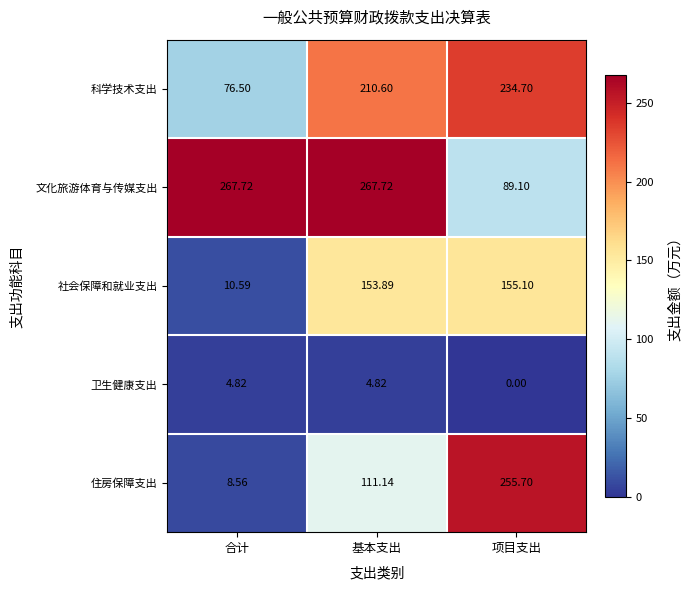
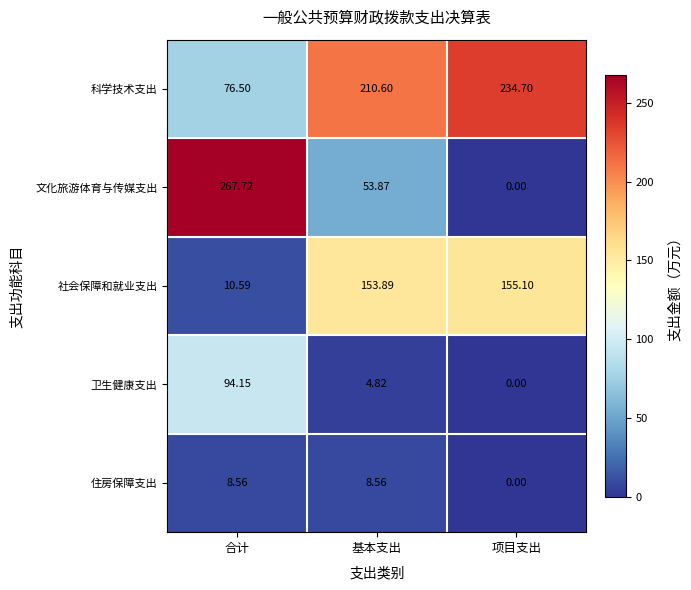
  {
    "科学技术支出": {
      "合计": 76.50,
      "基本支出": 210.60,
      "项目支出": 234.70
    },
    "文化旅游体育与传媒支出": {
      "合计": 267.72,
-     "基本支出": 267.72,
-     "项目支出": 89.10
+     "基本支出": 53.87,
+     "项目支出": 0.00
    },
    "社会保障和就业支出": {
      "合计": 10.59,
      "基本支出": 153.89,
      "项目支出": 155.10
    },
    "卫生健康支出": {
-     "合计": 4.82,
+     "合计": 94.15,
      "基本支出": 4.82,
      "项目支出": 0.00
    },
    "住房保障支出": {
      "合计": 8.56,
-     "基本支出": 111.14,
-     "项目支出": 255.70
+     "基本支出": 8.56,
+     "项目支出": 0.00
    }
  }
